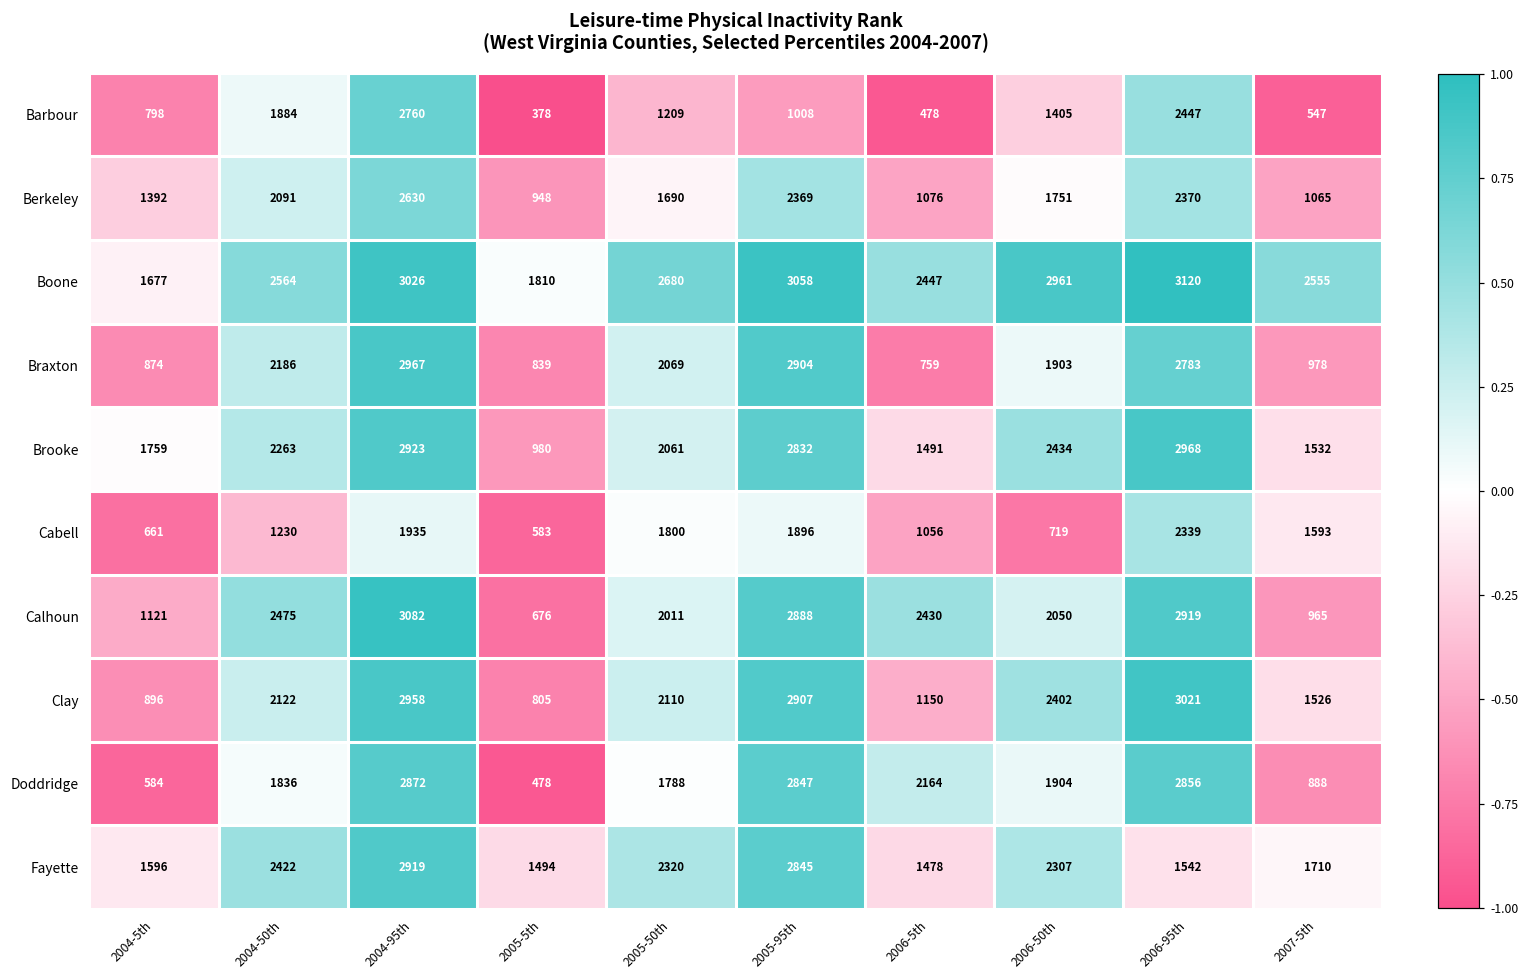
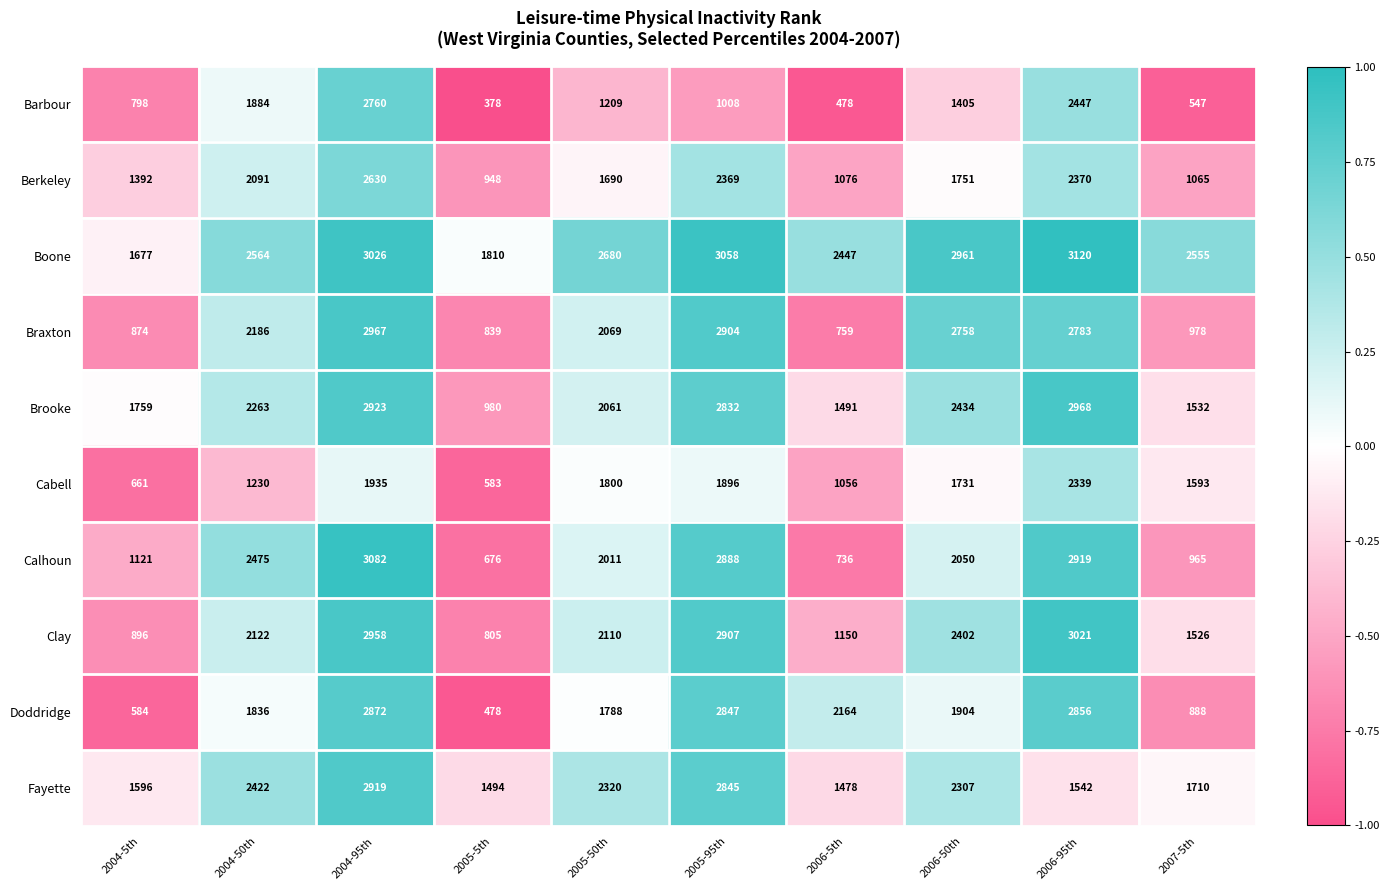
  {
    "Barbour": {
      "2004-5th": 798,
      "2004-50th": 1884,
      "2004-95th": 2760,
      "2005-5th": 378,
      "2005-50th": 1209,
      "2005-95th": 1008,
      "2006-5th": 478,
      "2006-50th": 1405,
      "2006-95th": 2447,
      "2007-5th": 547
    },
    "Berkeley": {
      "2004-5th": 1392,
      "2004-50th": 2091,
      "2004-95th": 2630,
      "2005-5th": 948,
      "2005-50th": 1690,
      "2005-95th": 2369,
      "2006-5th": 1076,
      "2006-50th": 1751,
      "2006-95th": 2370,
      "2007-5th": 1065
    },
    "Boone": {
      "2004-5th": 1677,
      "2004-50th": 2564,
      "2004-95th": 3026,
      "2005-5th": 1810,
      "2005-50th": 2680,
      "2005-95th": 3058,
      "2006-5th": 2447,
      "2006-50th": 2961,
      "2006-95th": 3120,
      "2007-5th": 2555
    },
    "Braxton": {
      "2004-5th": 874,
      "2004-50th": 2186,
      "2004-95th": 2967,
      "2005-5th": 839,
      "2005-50th": 2069,
      "2005-95th": 2904,
      "2006-5th": 759,
-     "2006-50th": 1903,
+     "2006-50th": 2758,
      "2006-95th": 2783,
      "2007-5th": 978
    },
    "Brooke": {
      "2004-5th": 1759,
      "2004-50th": 2263,
      "2004-95th": 2923,
      "2005-5th": 980,
      "2005-50th": 2061,
      "2005-95th": 2832,
      "2006-5th": 1491,
      "2006-50th": 2434,
      "2006-95th": 2968,
      "2007-5th": 1532
    },
    "Cabell": {
      "2004-5th": 661,
      "2004-50th": 1230,
      "2004-95th": 1935,
      "2005-5th": 583,
      "2005-50th": 1800,
      "2005-95th": 1896,
      "2006-5th": 1056,
-     "2006-50th": 719,
+     "2006-50th": 1731,
      "2006-95th": 2339,
      "2007-5th": 1593
    },
    "Calhoun": {
      "2004-5th": 1121,
      "2004-50th": 2475,
      "2004-95th": 3082,
      "2005-5th": 676,
      "2005-50th": 2011,
      "2005-95th": 2888,
-     "2006-5th": 2430,
+     "2006-5th": 736,
      "2006-50th": 2050,
      "2006-95th": 2919,
      "2007-5th": 965
    },
    "Clay": {
      "2004-5th": 896,
      "2004-50th": 2122,
      "2004-95th": 2958,
      "2005-5th": 805,
      "2005-50th": 2110,
      "2005-95th": 2907,
      "2006-5th": 1150,
      "2006-50th": 2402,
      "2006-95th": 3021,
      "2007-5th": 1526
    },
    "Doddridge": {
      "2004-5th": 584,
      "2004-50th": 1836,
      "2004-95th": 2872,
      "2005-5th": 478,
      "2005-50th": 1788,
      "2005-95th": 2847,
      "2006-5th": 2164,
      "2006-50th": 1904,
      "2006-95th": 2856,
      "2007-5th": 888
    },
    "Fayette": {
      "2004-5th": 1596,
      "2004-50th": 2422,
      "2004-95th": 2919,
      "2005-5th": 1494,
      "2005-50th": 2320,
      "2005-95th": 2845,
      "2006-5th": 1478,
      "2006-50th": 2307,
      "2006-95th": 1542,
      "2007-5th": 1710
    }
  }
